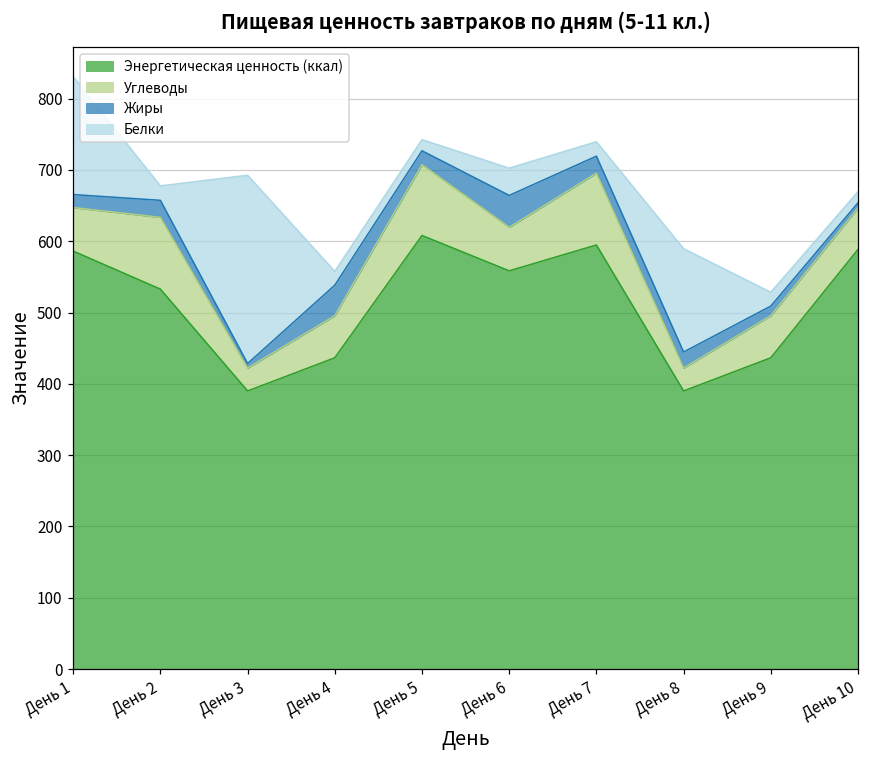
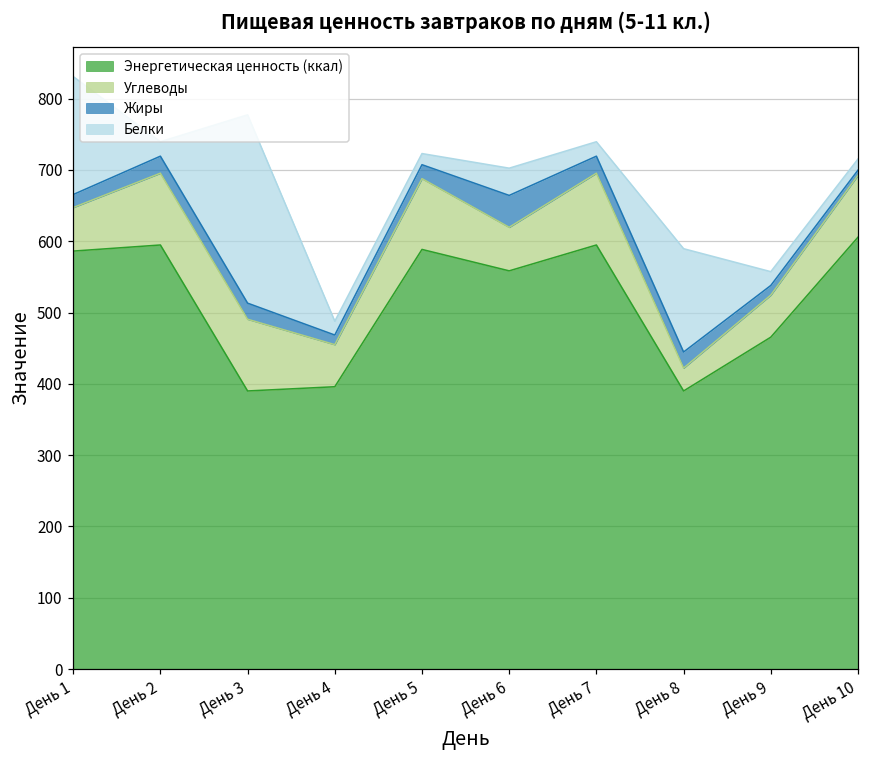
  {
    "Энергетическая ценность (ккал)": {
      "День 1": 590,
-     "День 2": 530,
+     "День 2": 590,
      "День 3": 390,
-     "День 4": 440,
-     "День 5": 610,
+     "День 4": 400,
+     "День 5": 590,
      "День 6": 560,
      "День 7": 590,
      "День 8": 390,
-     "День 9": 440,
-     "День 10": 590
+     "День 9": 470,
+     "День 10": 610
    },
    "Углеводы": {
      "День 1": 60,
      "День 2": 100,
-     "День 3": 30,
+     "День 3": 100,
      "День 4": 60,
      "День 5": 100,
      "День 6": 60,
      "День 7": 100,
      "День 8": 30,
      "День 9": 60,
-     "День 10": 60
+     "День 10": 90
    },
    "Жиры": {
      "День 1": 20,
      "День 2": 20,
-     "День 3": 10,
-     "День 4": 40,
+     "День 3": 20,
+     "День 4": 10,
      "День 5": 20,
      "День 6": 40,
      "День 7": 20,
      "День 8": 20,
      "День 9": 10,
      "День 10": 10
    },
    "Белки": {
      "День 1": 170,
      "День 4": 20,
      "День 5": 20,
      "День 6": 40,
      "День 7": 20,
      "День 8": 140,
      "День 9": 20,
      "День 10": 20
    }
  }
